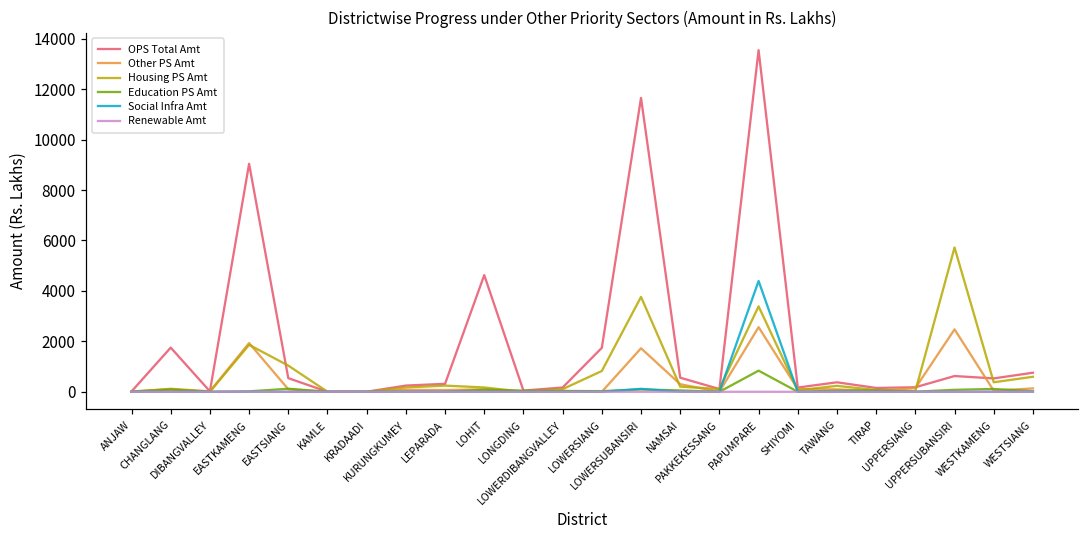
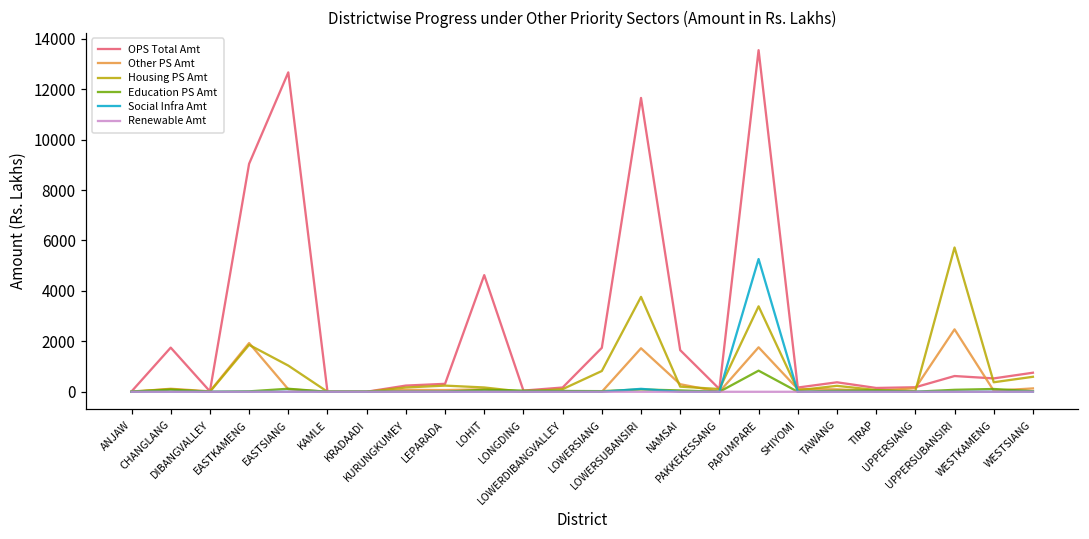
  {
    "OPS Total Amt": {
      "CHANGLANG": 1800,
      "EASTKAMENG": 9000,
-     "EASTSIANG": 500,
+     "EASTSIANG": 12700,
      "LOHIT": 4600,
      "LOWERSIANG": 1700,
      "LOWERSUBANSIRI": 11700,
-     "NAMSAI": 600,
+     "NAMSAI": 1700,
      "PAPUMPARE": 13500,
      "TAWANG": 400,
      "UPPERSUBANSIRI": 600,
      "WESTKAMENG": 500,
      "WESTSIANG": 800
    },
    "Other PS Amt": {
      "LOWERSUBANSIRI": 1700,
-     "PAPUMPARE": 2600,
+     "PAPUMPARE": 1800,
      "UPPERSUBANSIRI": 2500
    },
    "Housing PS Amt": {
      "EASTSIANG": 1000,
      "LOWERSIANG": 800,
      "LOWERSUBANSIRI": 3800,
      "PAPUMPARE": 3400,
      "TAWANG": 200,
      "UPPERSUBANSIRI": 5700,
      "WESTKAMENG": 400,
      "WESTSIANG": 600
    },
    "Education PS Amt": {
      "PAPUMPARE": 800
    },
    "Social Infra Amt": {
-     "PAPUMPARE": 4400
+     "PAPUMPARE": 5300
    },
    "Renewable Amt": {
      "PAPUMPARE": 0
    }
  }
